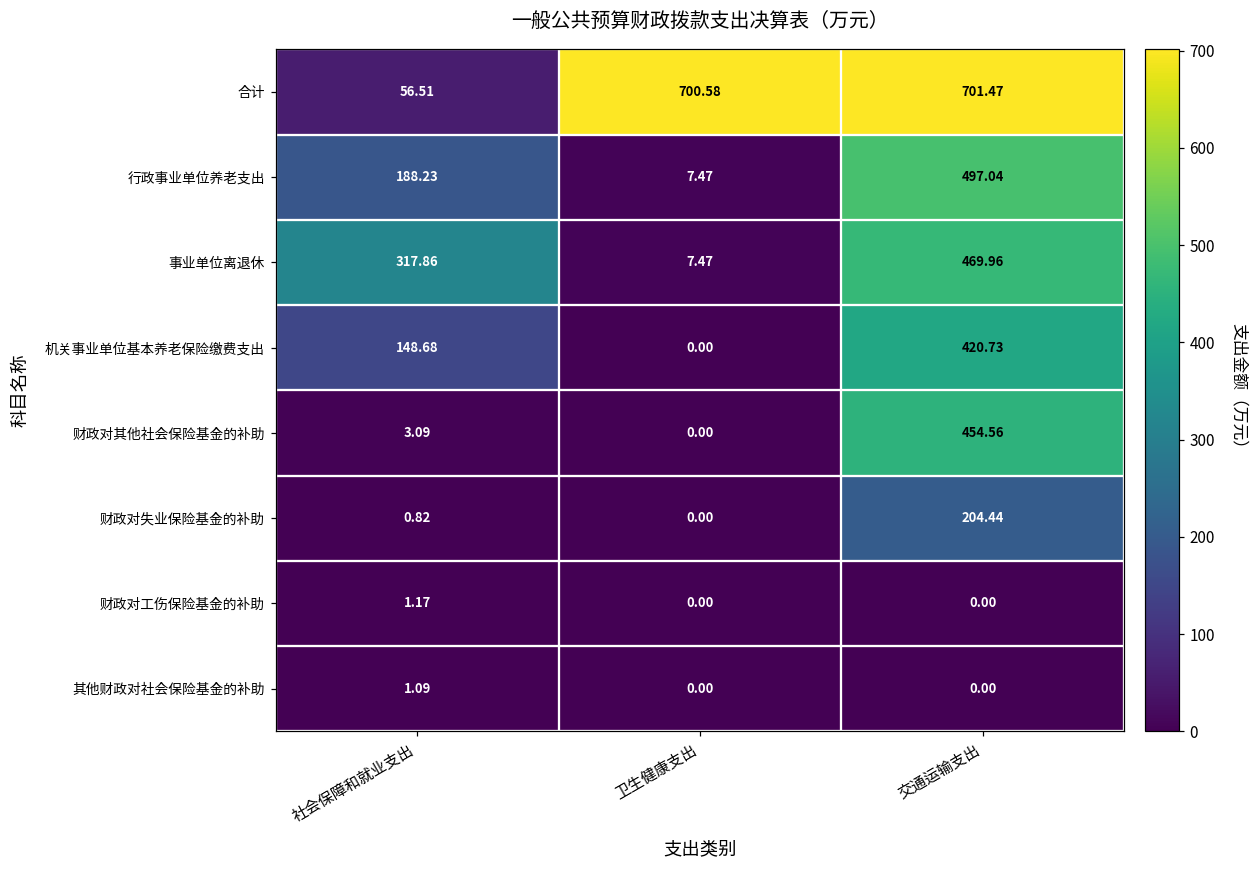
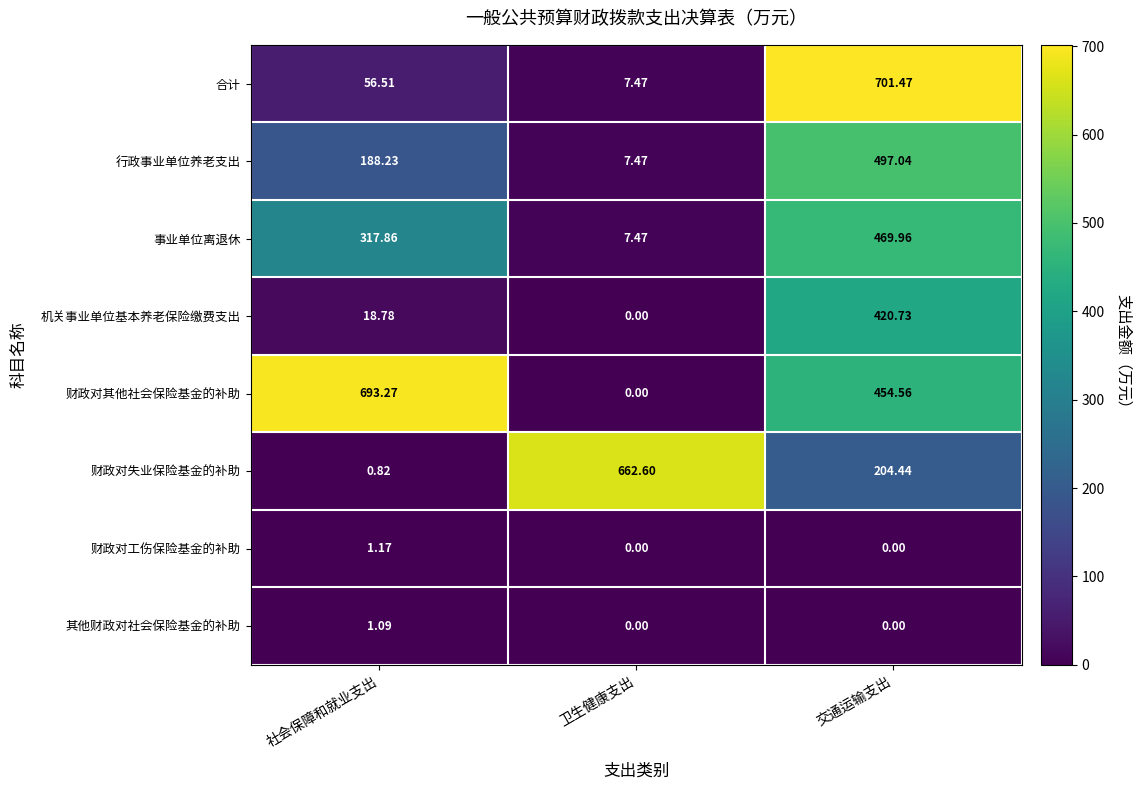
  {
    "合计": {
      "社会保障和就业支出": 56.51,
-     "卫生健康支出": 700.58,
+     "卫生健康支出": 7.47,
      "交通运输支出": 701.47
    },
    "行政事业单位养老支出": {
      "社会保障和就业支出": 188.23,
      "卫生健康支出": 7.47,
      "交通运输支出": 497.04
    },
    "事业单位离退休": {
      "社会保障和就业支出": 317.86,
      "卫生健康支出": 7.47,
      "交通运输支出": 469.96
    },
    "机关事业单位基本养老保险缴费支出": {
-     "社会保障和就业支出": 148.68,
+     "社会保障和就业支出": 18.78,
      "卫生健康支出": 0.00,
      "交通运输支出": 420.73
    },
    "财政对其他社会保险基金的补助": {
-     "社会保障和就业支出": 3.09,
+     "社会保障和就业支出": 693.27,
      "卫生健康支出": 0.00,
      "交通运输支出": 454.56
    },
    "财政对失业保险基金的补助": {
      "社会保障和就业支出": 0.82,
-     "卫生健康支出": 0.00,
+     "卫生健康支出": 662.60,
      "交通运输支出": 204.44
    },
    "财政对工伤保险基金的补助": {
      "社会保障和就业支出": 1.17,
      "卫生健康支出": 0.00,
      "交通运输支出": 0.00
    },
    "其他财政对社会保险基金的补助": {
      "社会保障和就业支出": 1.09,
      "卫生健康支出": 0.00,
      "交通运输支出": 0.00
    }
  }
